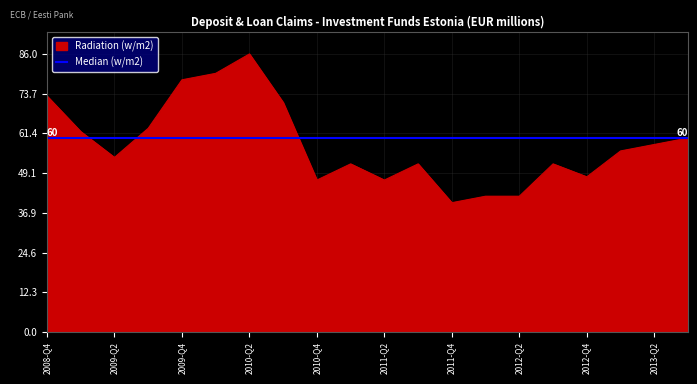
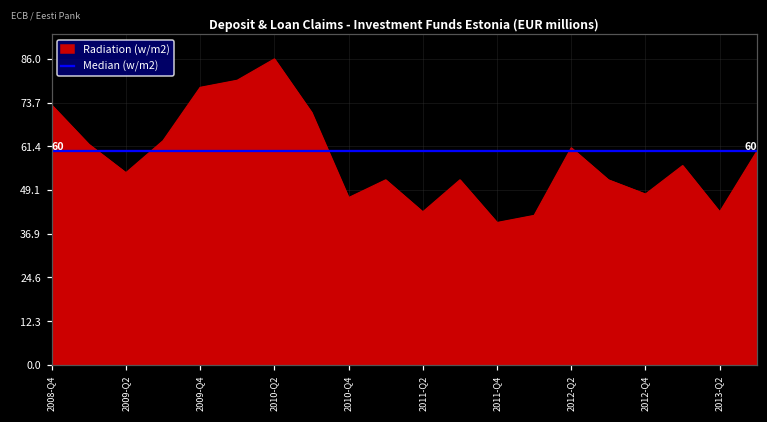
  {
    "2008-Q4": 73,
    "2009-Q2": 54,
    "2009-Q4": 78,
    "2010-Q2": 86,
    "2010-Q4": 47,
-   "2011-Q2": 47,
+   "2011-Q2": 43,
    "2011-Q4": 40,
-   "2012-Q2": 42,
+   "2012-Q2": 61,
    "2012-Q4": 48,
-   "2013-Q2": 58
+   "2013-Q2": 43
  }
